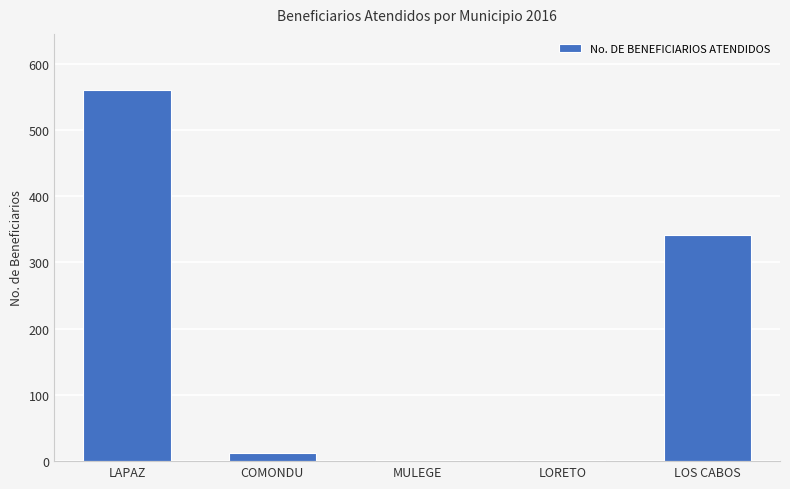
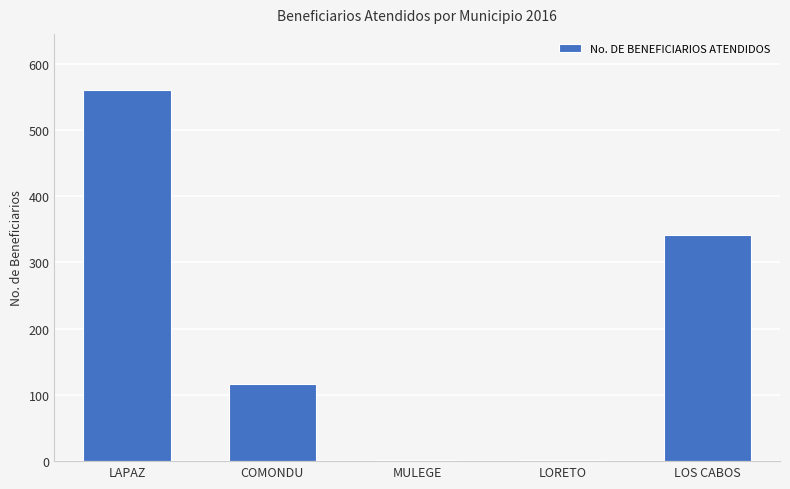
  {
    "LAPAZ": 560,
-   "COMONDU": 10,
+   "COMONDU": 120,
    "LOS CABOS": 340
  }
